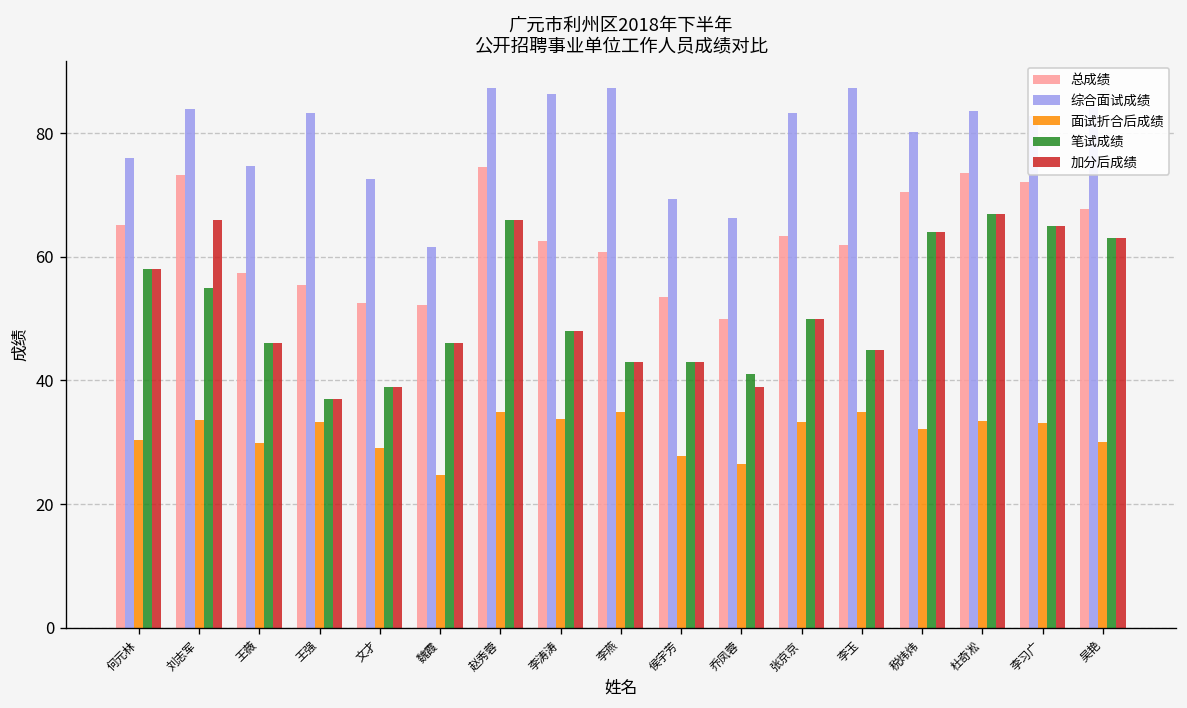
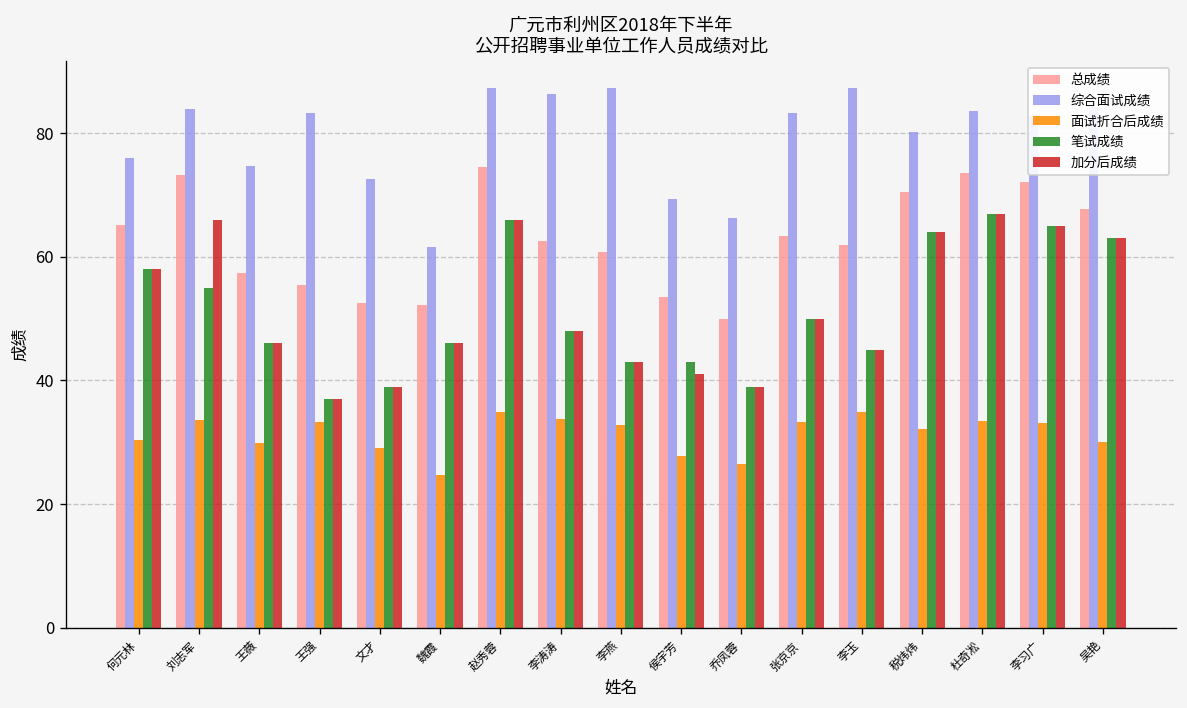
  {
    "总成绩": {
      "何元林": 65,
      "刘志军": 73,
      "王薇": 57,
      "王强": 56,
      "文才": 52,
      "魏霞": 52,
      "赵秀蓉": 75,
      "李涛涛": 63,
      "李燕": 61,
      "侯宇芳": 54,
      "乔凤蓉": 50,
      "张京京": 63,
      "李玉": 62,
      "税炜炜": 70,
      "杜奇凇": 74,
      "李习广": 72,
      "吴艳": 68
    },
    "综合面试成绩": {
      "何元林": 76,
      "刘志军": 84,
      "王薇": 75,
      "王强": 83,
      "文才": 73,
      "魏霞": 62,
      "赵秀蓉": 87,
      "李涛涛": 86,
      "李燕": 87,
      "侯宇芳": 69,
      "乔凤蓉": 66,
      "张京京": 83,
      "李玉": 87,
      "税炜炜": 80,
      "杜奇凇": 84
    },
    "面试折合后成绩": {
      "何元林": 30,
      "刘志军": 34,
      "王薇": 30,
      "王强": 33,
      "文才": 29,
      "魏霞": 25,
      "赵秀蓉": 35,
      "李涛涛": 34,
-     "李燕": 35,
+     "李燕": 33,
      "侯宇芳": 28,
      "乔凤蓉": 27,
      "张京京": 33,
      "李玉": 35,
      "税炜炜": 32,
      "杜奇凇": 33,
      "李习广": 33,
      "吴艳": 30
    },
    "笔试成绩": {
      "何元林": 58,
      "刘志军": 55,
      "王薇": 46,
      "王强": 37,
      "文才": 39,
      "魏霞": 46,
      "赵秀蓉": 66,
      "李涛涛": 48,
      "李燕": 43,
      "侯宇芳": 43,
-     "乔凤蓉": 41,
+     "乔凤蓉": 39,
      "张京京": 50,
      "李玉": 45,
      "税炜炜": 64,
      "杜奇凇": 67,
      "李习广": 65,
      "吴艳": 63
    },
    "加分后成绩": {
      "何元林": 58,
      "刘志军": 66,
      "王薇": 46,
      "王强": 37,
      "文才": 39,
      "魏霞": 46,
      "赵秀蓉": 66,
      "李涛涛": 48,
      "李燕": 43,
-     "侯宇芳": 43,
+     "侯宇芳": 41,
      "乔凤蓉": 39,
      "张京京": 50,
      "李玉": 45,
      "税炜炜": 64,
      "杜奇凇": 67,
      "李习广": 65,
      "吴艳": 63
    }
  }
